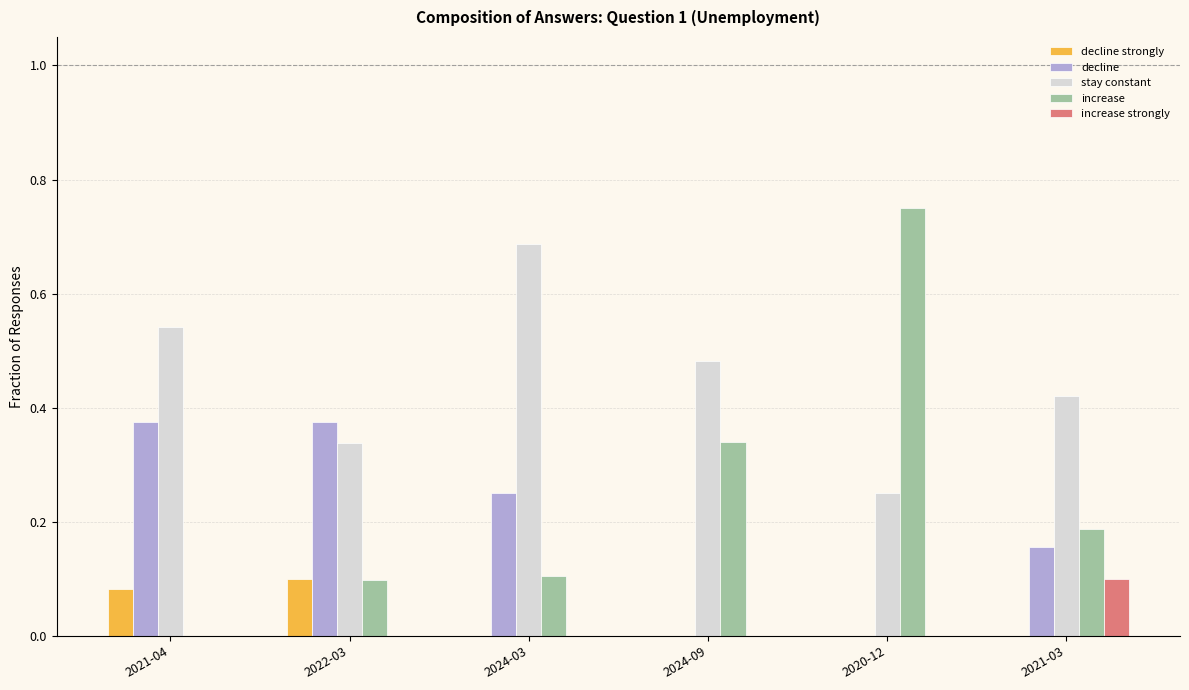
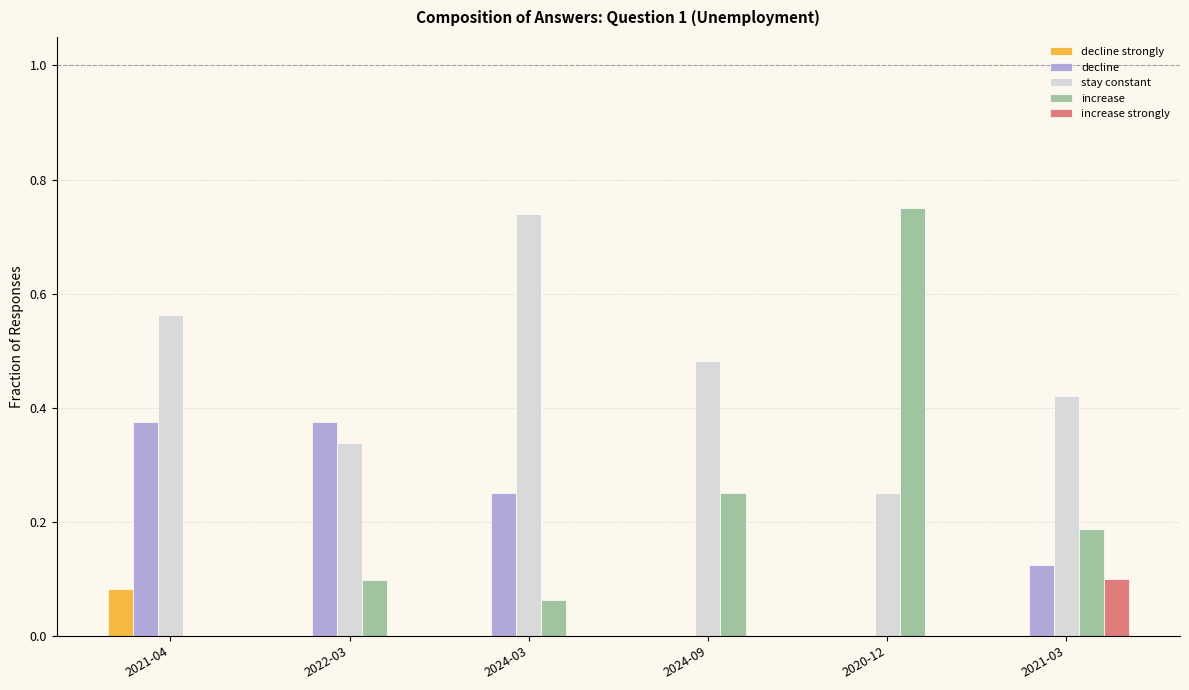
  {
    "decline strongly": {
      "2021-04": 0.08,
-     "2022-03": 0.1,
+     "2022-03": 0.0,
      "2024-03": 0.0,
      "2024-09": 0.0,
      "2020-12": 0.0,
      "2021-03": 0.0
    },
    "decline": {
      "2021-04": 0.38,
      "2022-03": 0.38,
      "2024-03": 0.25,
      "2024-09": 0.00,
      "2020-12": 0.00,
-     "2021-03": 0.16
+     "2021-03": 0.13
    },
    "stay constant": {
-     "2021-04": 0.54,
+     "2021-04": 0.56,
      "2022-03": 0.34,
-     "2024-03": 0.69,
+     "2024-03": 0.74,
      "2024-09": 0.48,
      "2020-12": 0.25,
      "2021-03": 0.42
    },
    "increase": {
      "2021-04": 0.00,
      "2022-03": 0.10,
-     "2024-03": 0.10,
-     "2024-09": 0.34,
+     "2024-03": 0.06,
+     "2024-09": 0.25,
      "2020-12": 0.75,
      "2021-03": 0.19
    },
    "increase strongly": {
      "2021-04": 0.00,
      "2022-03": 0.00,
      "2024-03": 0.00,
      "2024-09": 0.00,
      "2020-12": 0.00,
      "2021-03": 0.10
    }
  }
